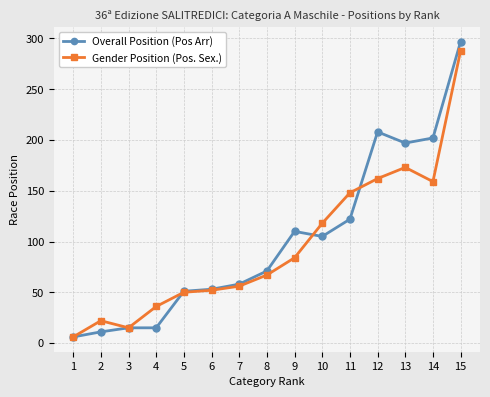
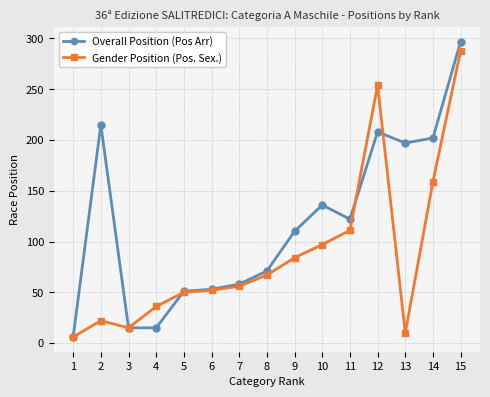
  {
    "Overall Position (Pos Arr)": {
-     "2": 11,
+     "2": 215,
      "4": 15,
      "8": 71,
      "9": 110,
-     "10": 105,
+     "10": 136,
      "11": 122,
      "12": 208,
      "13": 197,
      "14": 202,
      "15": 297
    },
    "Gender Position (Pos. Sex.)": {
      "2": 22,
      "4": 36,
      "8": 67,
      "9": 84,
-     "10": 118,
-     "11": 148,
-     "12": 162,
-     "13": 173,
+     "10": 97,
+     "11": 111,
+     "12": 254,
+     "13": 10,
      "14": 159,
      "15": 288
    }
  }
